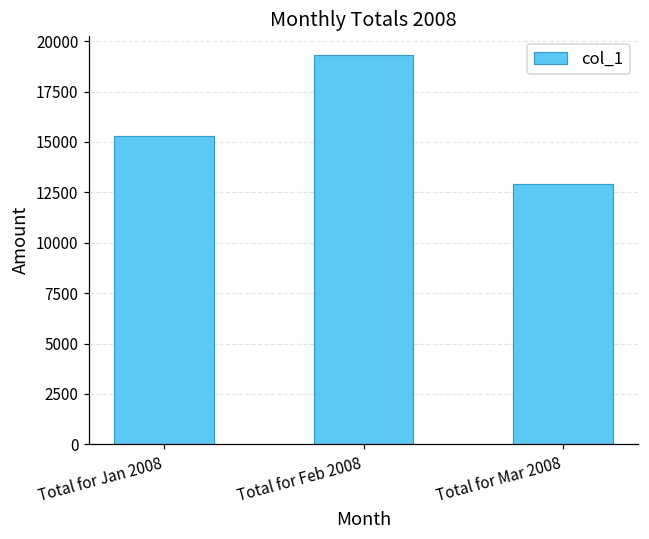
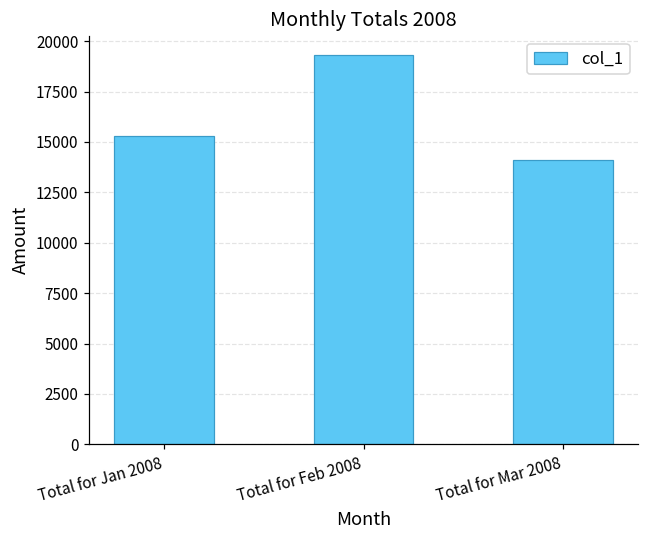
  {
    "Total for Jan 2008": 15300,
    "Total for Feb 2008": 19300,
-   "Total for Mar 2008": 12900
+   "Total for Mar 2008": 14100
  }
